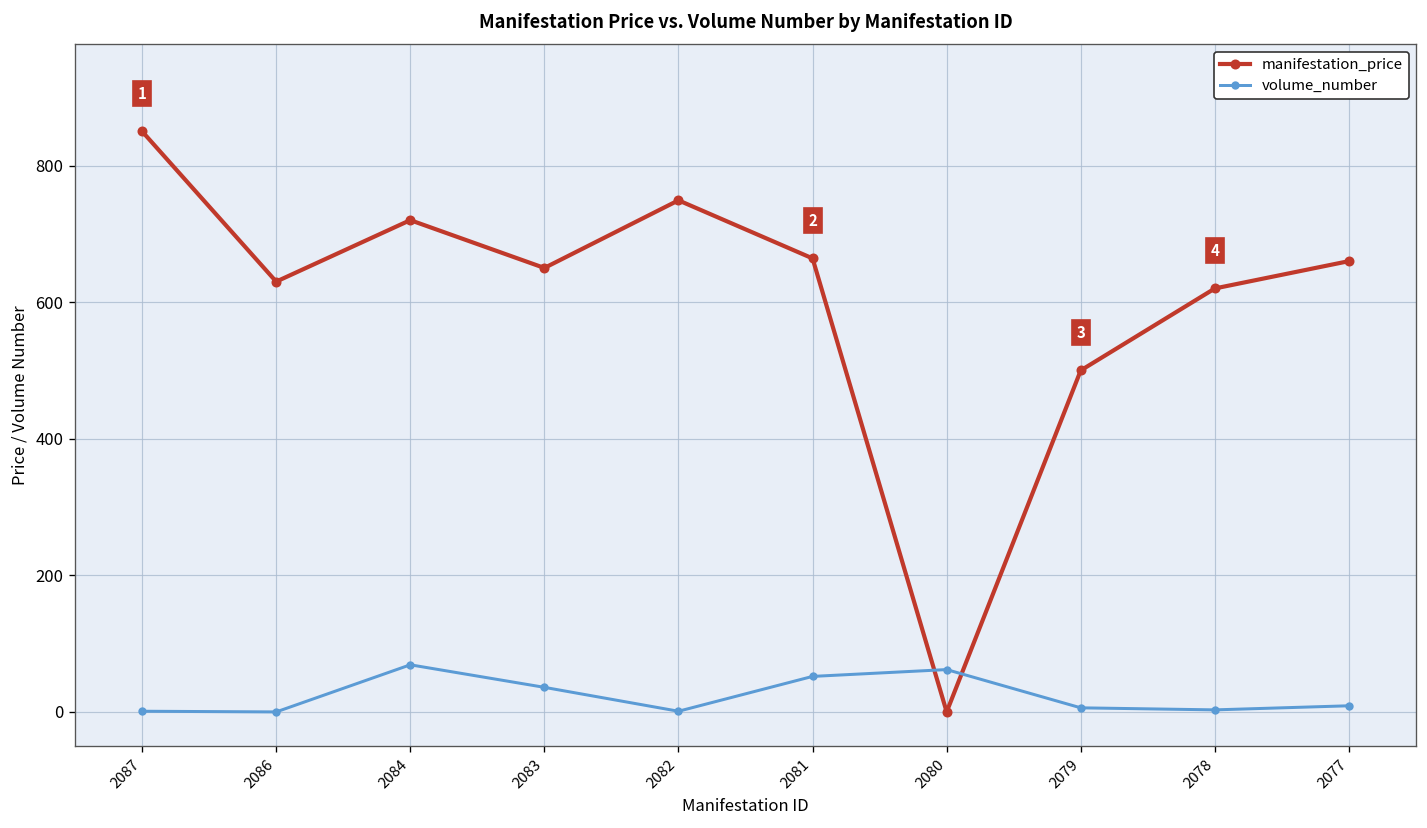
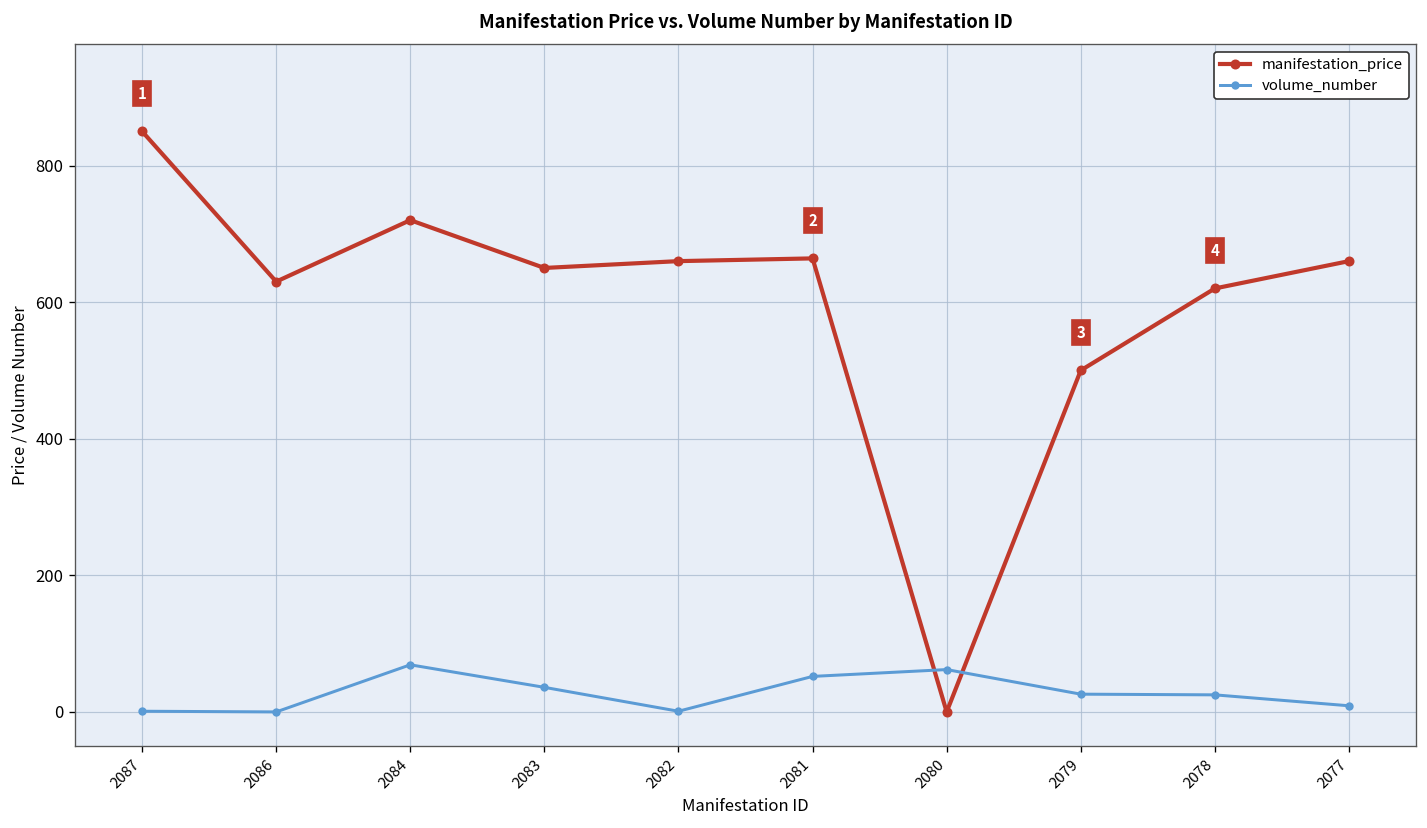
  {
    "manifestation_price": {
      "2086": 630,
      "2084": 720,
      "2083": 650,
-     "2082": 750,
+     "2082": 660,
      "2080": 0,
      "2077": 660
    },
    "volume_number": {
      "2087": 0,
      "2086": 0,
      "2084": 70,
      "2083": 40,
      "2082": 0,
      "2081": 50,
      "2080": 60,
-     "2079": 10,
-     "2078": 0,
+     "2079": 30,
+     "2078": 30,
      "2077": 10
    }
  }
